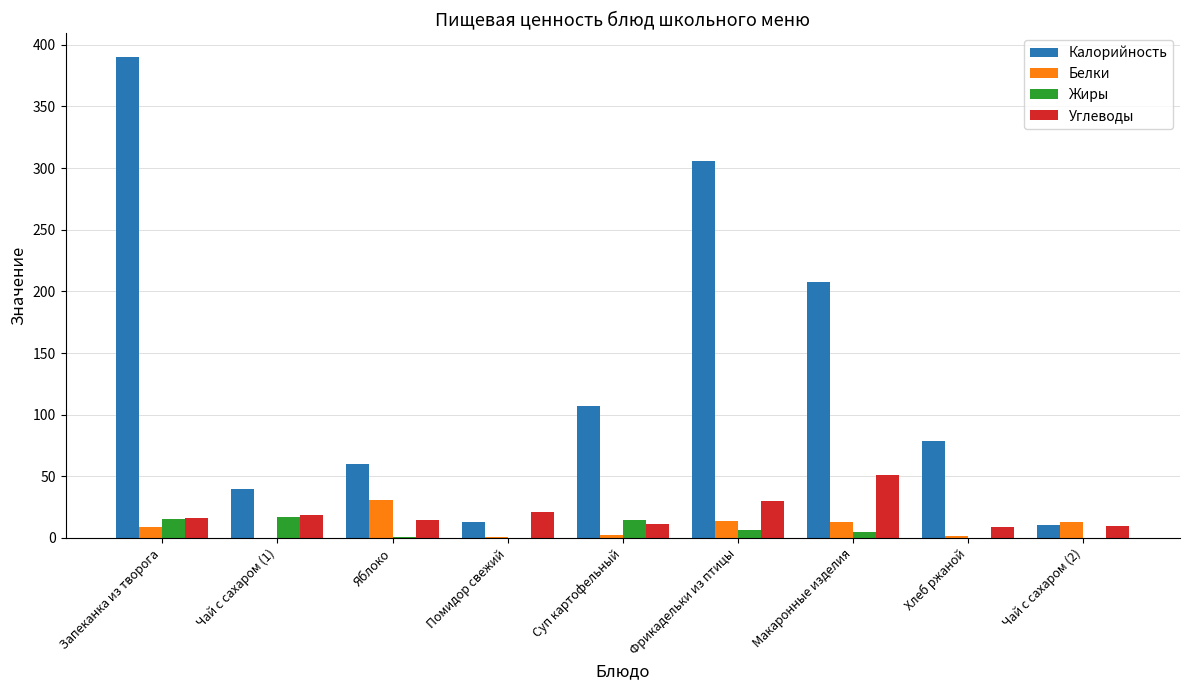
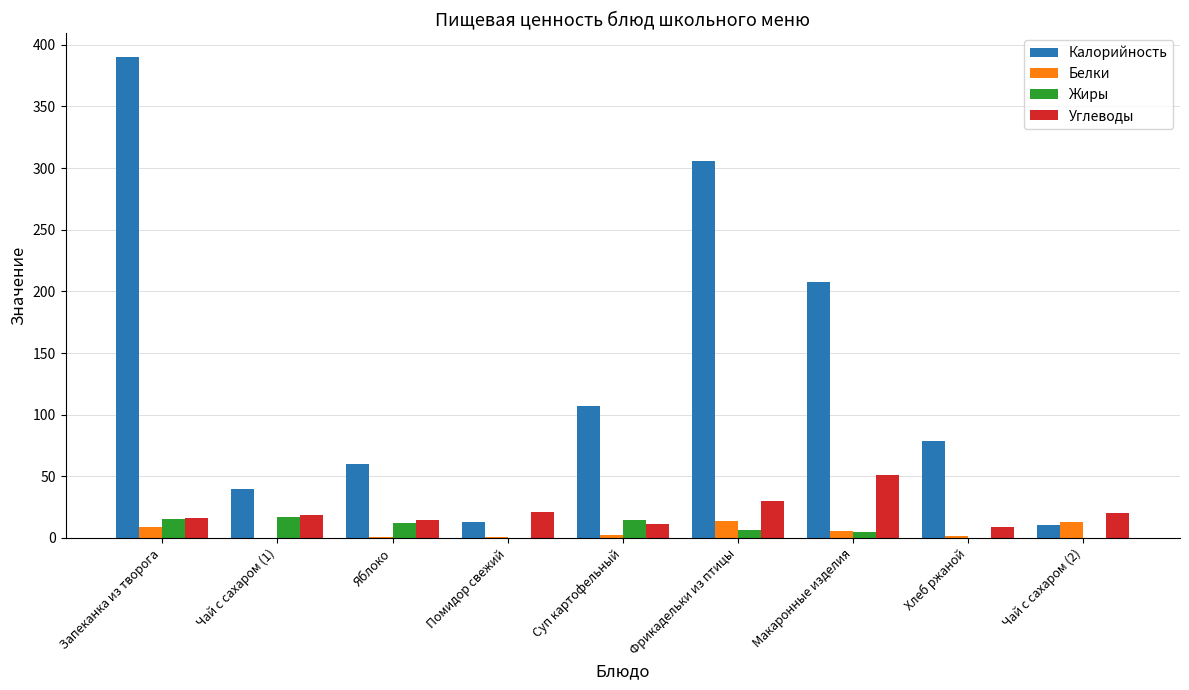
  {
    "Калорийность": {
      "Запеканка из творога": 390,
      "Чай с сахаром (1)": 40,
      "Яблоко": 60,
      "Помидор свежий": 13,
      "Суп картофельный": 107,
      "Фрикадельки из птицы": 306,
      "Макаронные изделия": 208,
      "Хлеб ржаной": 78,
      "Чай с сахаром (2)": 10
    },
    "Белки": {
      "Запеканка из творога": 9,
      "Чай с сахаром (1)": 0,
-     "Яблоко": 31,
+     "Яблоко": 1,
      "Фрикадельки из птицы": 14,
-     "Макаронные изделия": 13,
+     "Макаронные изделия": 5,
      "Чай с сахаром (2)": 13
    },
    "Жиры": {
      "Запеканка из творога": 16,
      "Чай с сахаром (1)": 17,
-     "Яблоко": 1,
+     "Яблоко": 12,
      "Суп картофельный": 15,
      "Фрикадельки из птицы": 6,
      "Макаронные изделия": 5,
      "Чай с сахаром (2)": 0
    },
    "Углеводы": {
      "Запеканка из творога": 16,
      "Чай с сахаром (1)": 19,
      "Яблоко": 15,
      "Помидор свежий": 21,
      "Суп картофельный": 11,
      "Фрикадельки из птицы": 30,
      "Макаронные изделия": 51,
      "Хлеб ржаной": 9,
-     "Чай с сахаром (2)": 10
+     "Чай с сахаром (2)": 21
    }
  }
